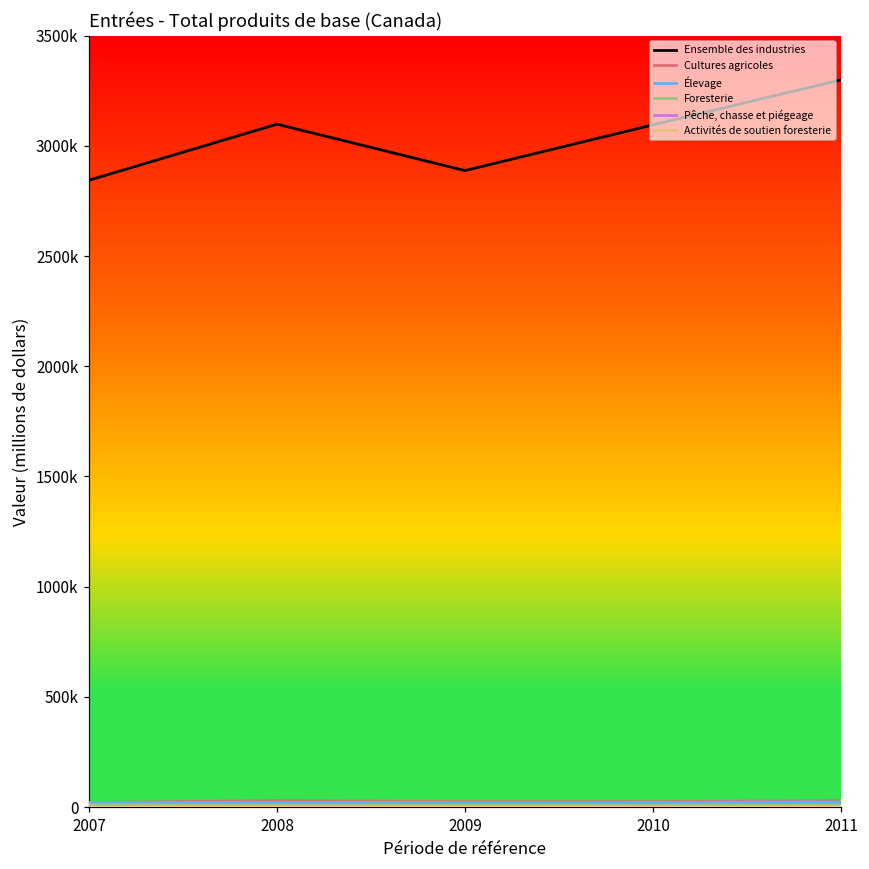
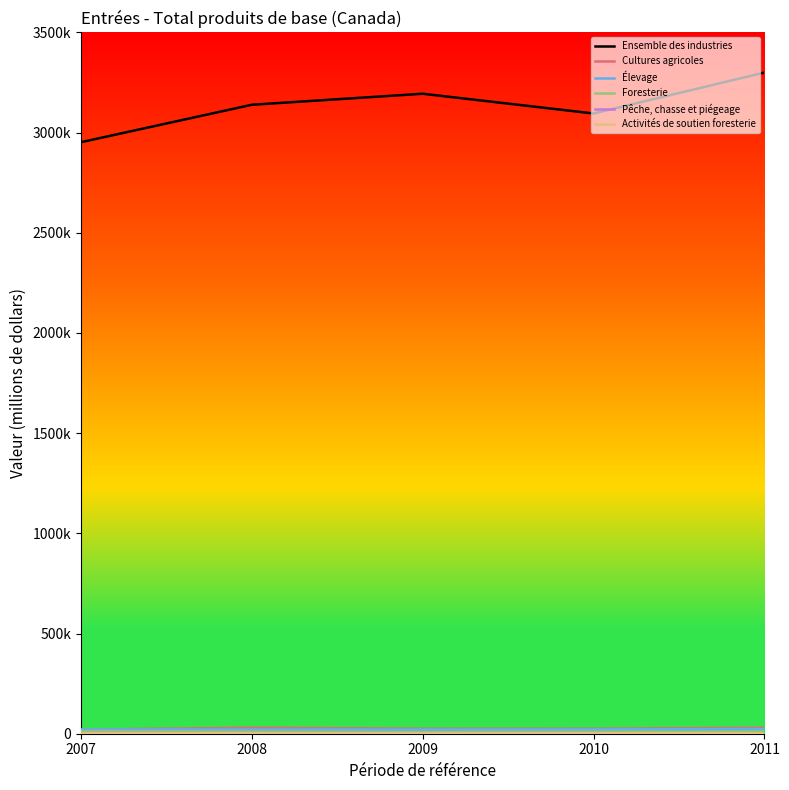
  {
    "Ensemble des industries": {
-     "2007": 2840000,
-     "2008": 3100000,
-     "2009": 2890000,
+     "2007": 2950000,
+     "2008": 3140000,
+     "2009": 3190000,
      "2011": 3300000
    }
  }
